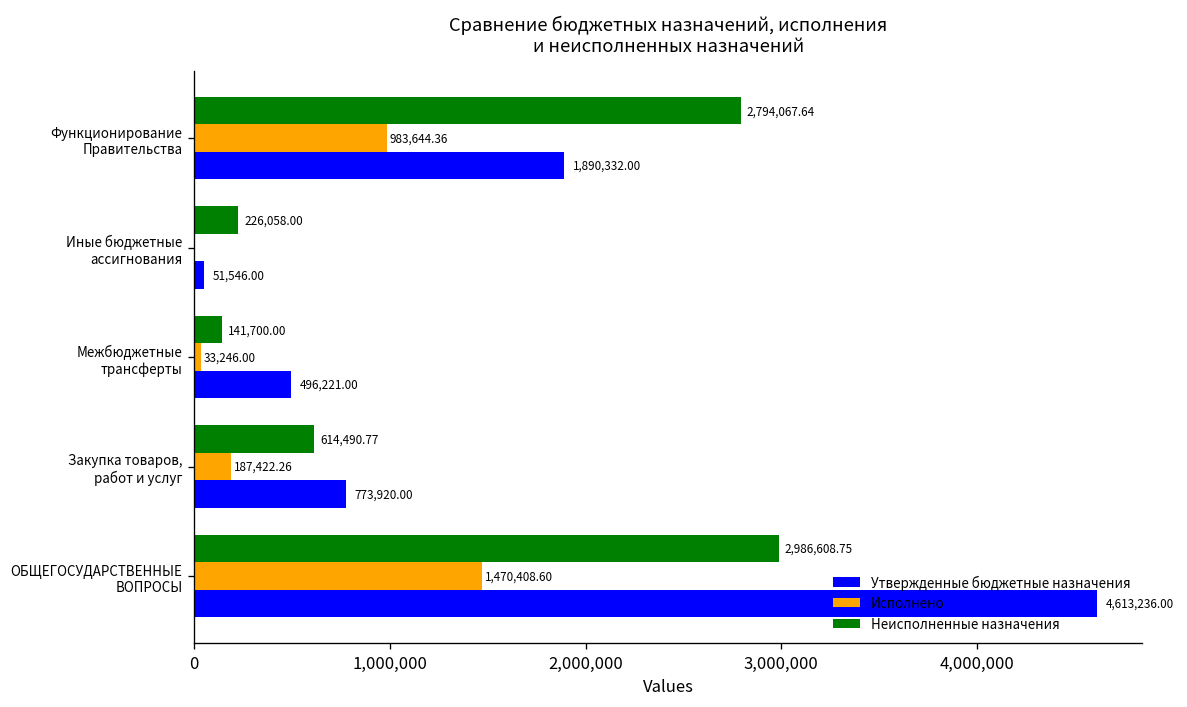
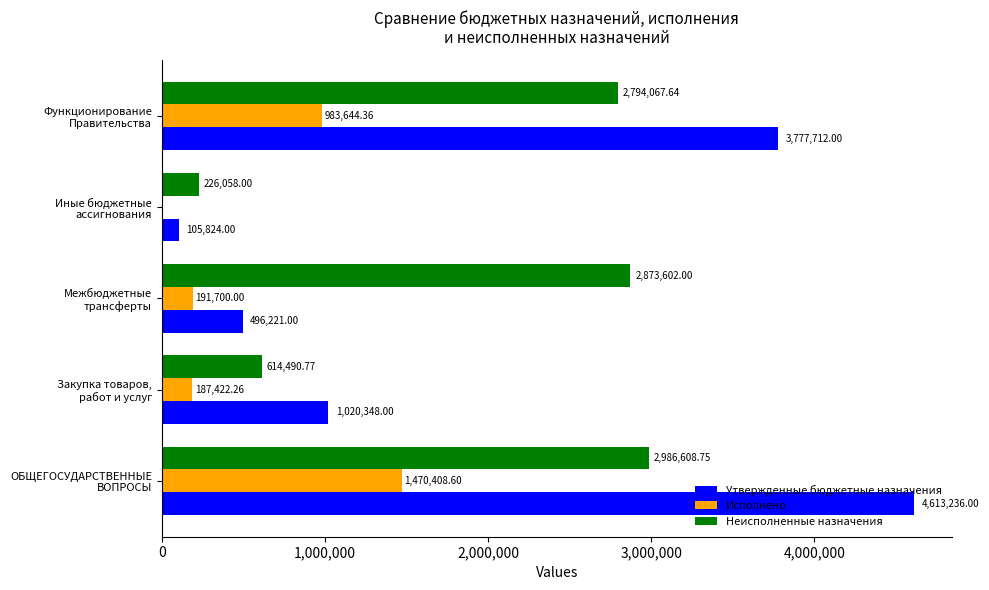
  {
    "Утвержденные бюджетные назначения": {
-     "Функционирование Правительства": "1,890,332.00",
-     "Иные бюджетные ассигнования": "51,546.00",
+     "Функционирование Правительства": "3,777,712.00",
+     "Иные бюджетные ассигнования": "105,824.00",
      "Межбюджетные трансферты": "496,221.00",
-     "Закупка товаров, работ и услуг": "773,920.00",
+     "Закупка товаров, работ и услуг": "1,020,348.00",
      "ОБЩЕГОСУДАРСТВЕННЫЕ ВОПРОСЫ": "4,613,236.00"
    },
    "Исполнено": {
      "Функционирование Правительства": "983,644.36",
-     "Межбюджетные трансферты": "33,246.00",
+     "Межбюджетные трансферты": "191,700.00",
      "Закупка товаров, работ и услуг": "187,422.26",
      "ОБЩЕГОСУДАРСТВЕННЫЕ ВОПРОСЫ": "1,470,408.60"
    },
    "Неисполненные назначения": {
      "Функционирование Правительства": "2,794,067.64",
      "Иные бюджетные ассигнования": "226,058.00",
-     "Межбюджетные трансферты": "141,700.00",
+     "Межбюджетные трансферты": "2,873,602.00",
      "Закупка товаров, работ и услуг": "614,490.77",
      "ОБЩЕГОСУДАРСТВЕННЫЕ ВОПРОСЫ": "2,986,608.75"
    }
  }
